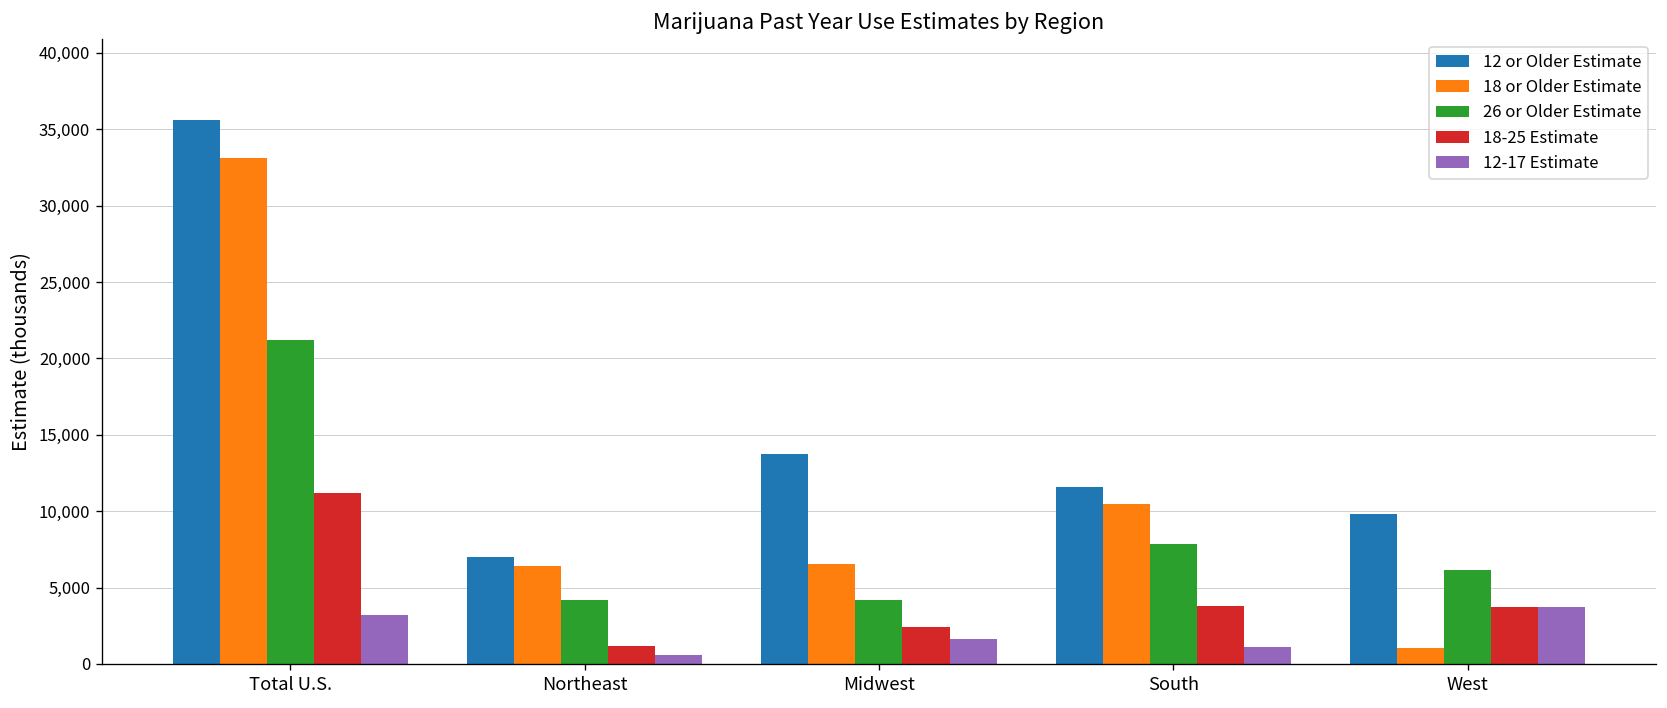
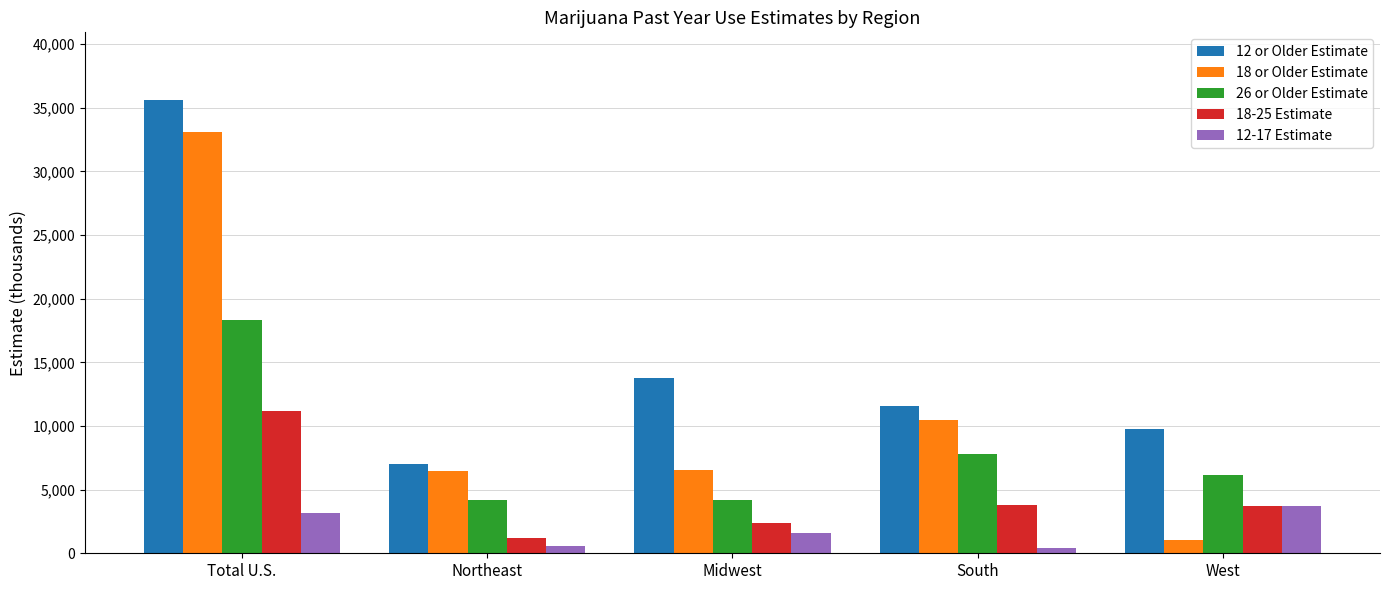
  {
    "12 or Older Estimate": {
      "Total U.S.": "35,600",
      "Northeast": "7,000",
      "Midwest": "13,800",
      "South": "11,600",
      "West": "9,800"
    },
    "18 or Older Estimate": {
      "Total U.S.": "33,100",
      "Northeast": "6,400",
      "Midwest": "6,600",
      "South": "10,500",
      "West": "1,100"
    },
    "26 or Older Estimate": {
-     "Total U.S.": "21,200",
+     "Total U.S.": "18,400",
      "Northeast": "4,200",
      "Midwest": "4,200",
      "South": "7,800",
      "West": "6,100"
    },
    "18-25 Estimate": {
      "Total U.S.": "11,200",
      "Northeast": "1,200",
      "Midwest": "2,400",
      "South": "3,800",
      "West": "3,700"
    },
    "12-17 Estimate": {
      "Total U.S.": "3,200",
      "Northeast": "600",
      "Midwest": "1,600",
-     "South": "1,100",
+     "South": "400",
      "West": "3,700"
    }
  }
